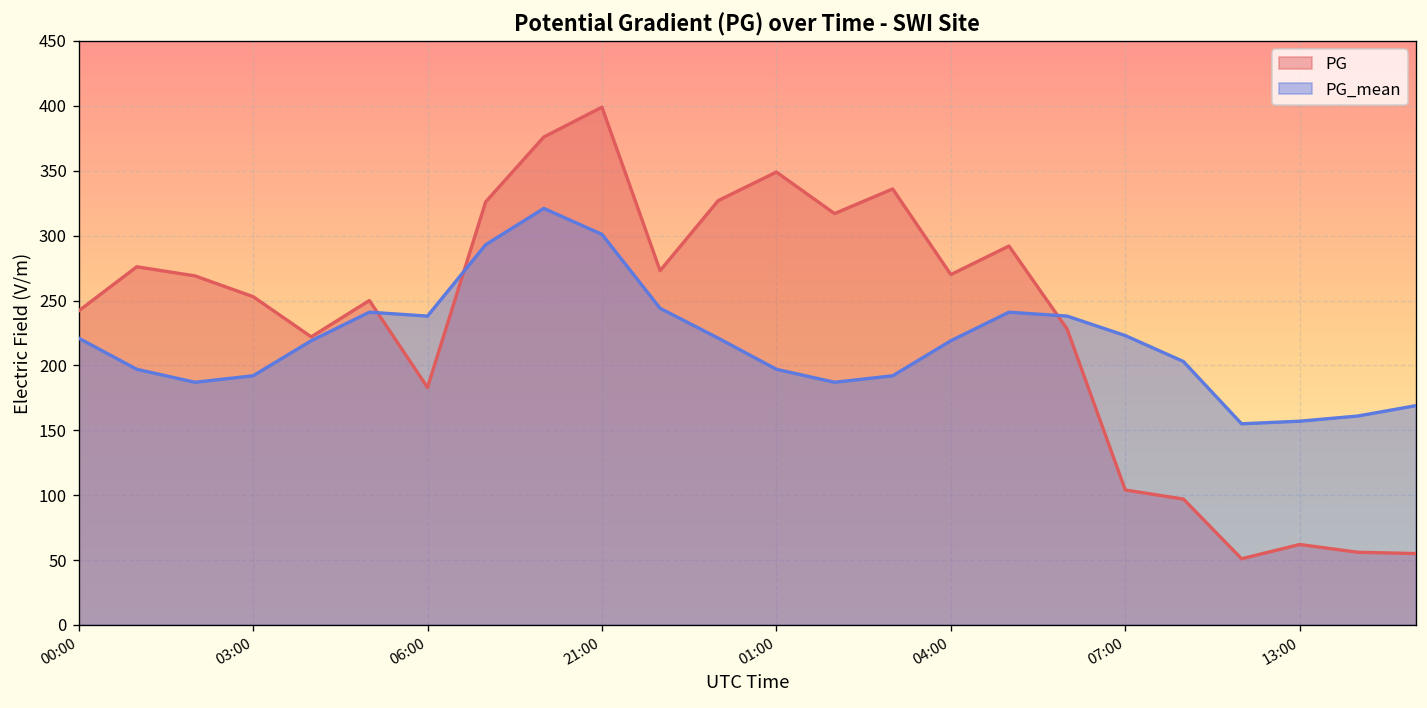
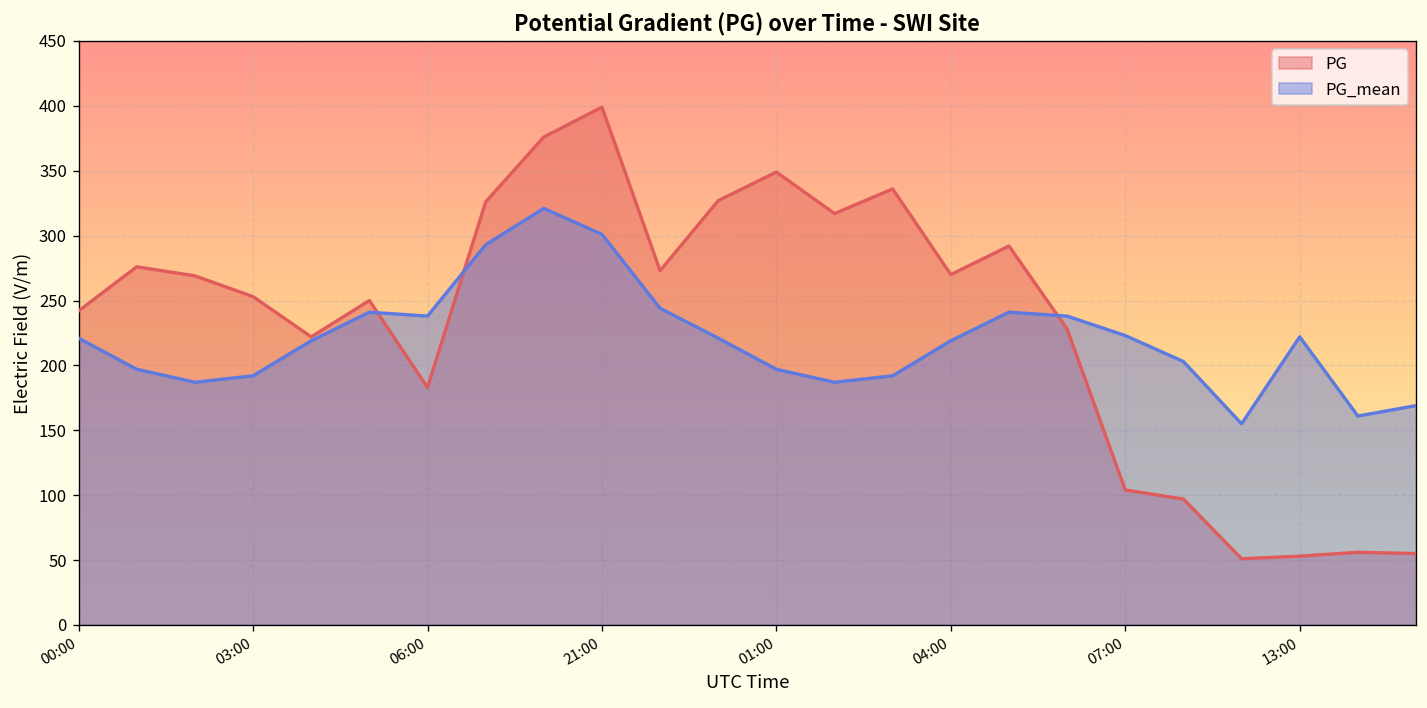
  {
    "PG": {
      "21:00": 399,
      "07:00": 104,
-     "13:00": 62
+     "13:00": 53
    },
    "PG_mean": {
      "21:00": 301,
      "07:00": 223,
-     "13:00": 157
+     "13:00": 222
    }
  }
